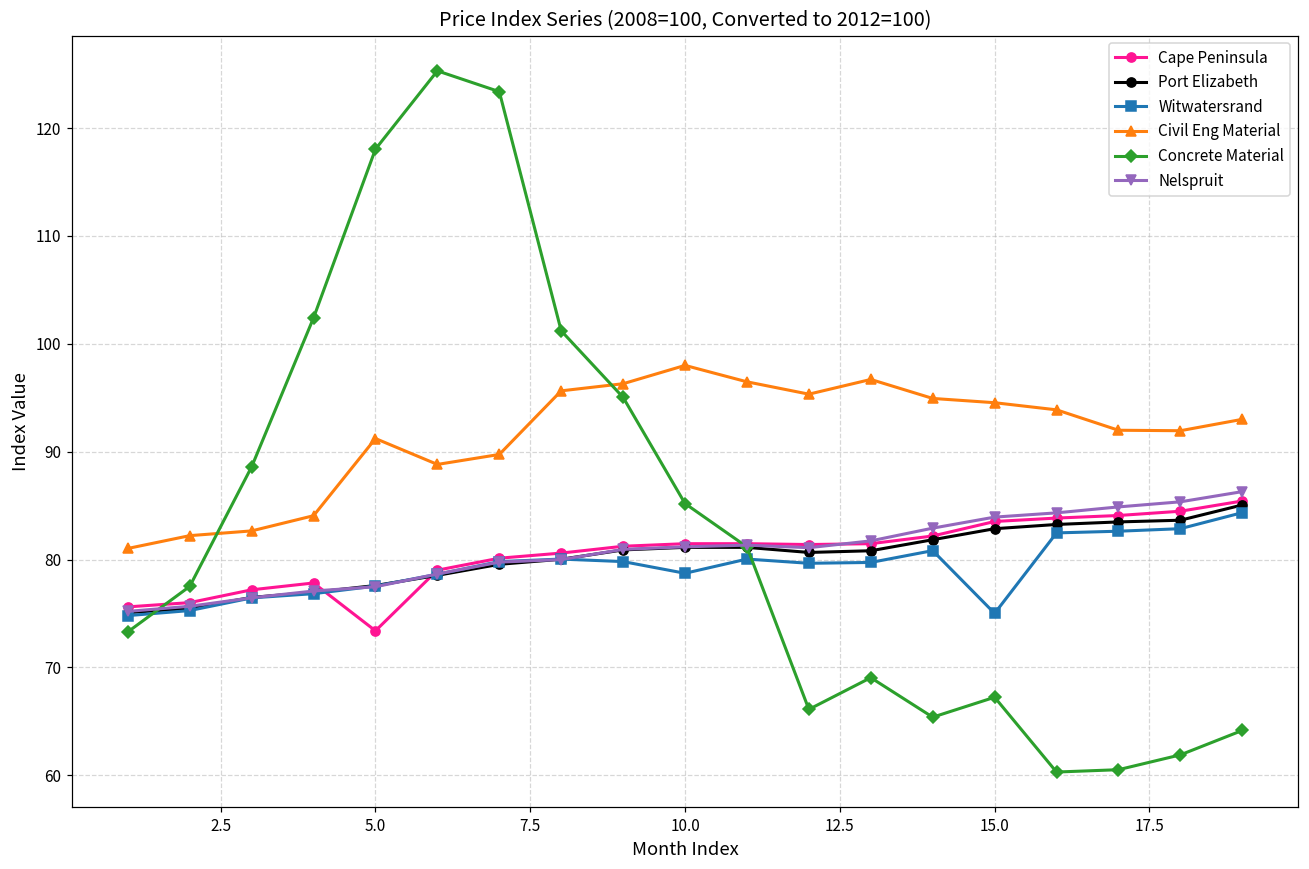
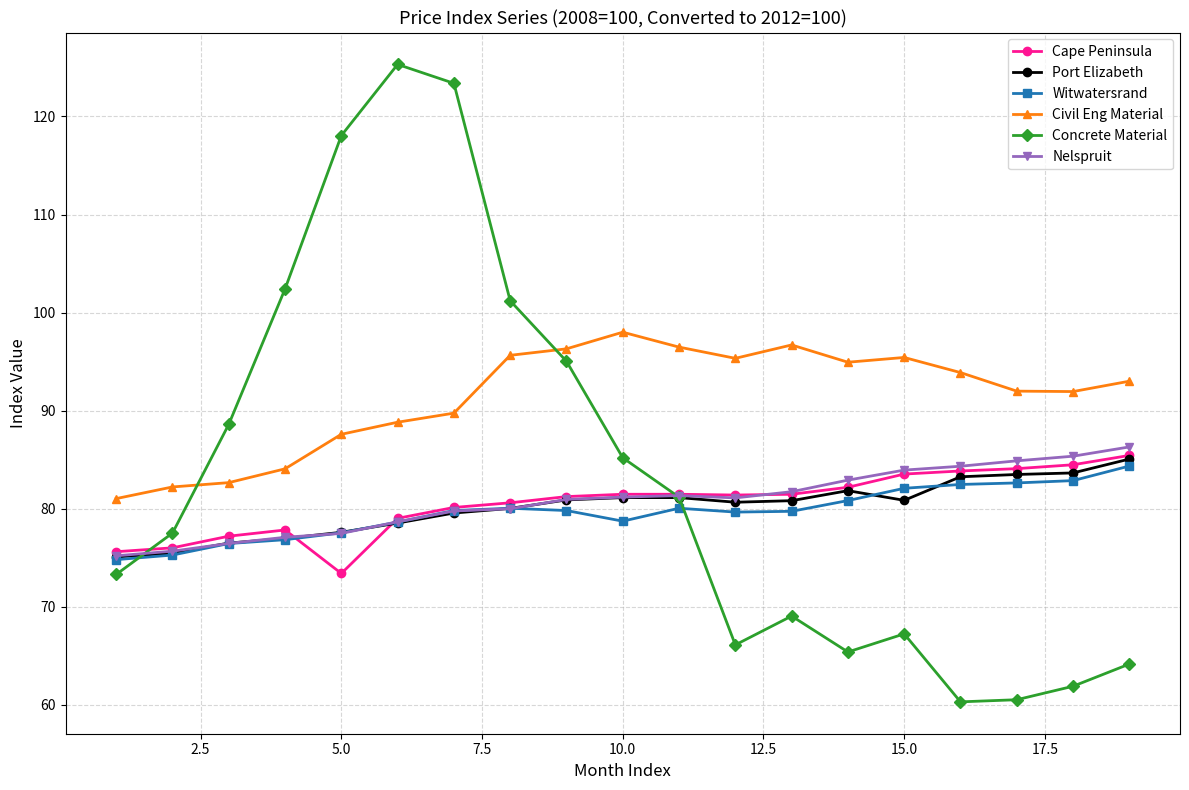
  {
    "Cape Peninsula": {
      "5.0": 73,
      "10.0": 81,
      "15.0": 84
    },
    "Port Elizabeth": {
-     "15.0": 83
+     "15.0": 81
    },
    "Witwatersrand": {
      "10.0": 79,
-     "15.0": 75
+     "15.0": 82
    },
    "Civil Eng Material": {
-     "5.0": 91,
+     "5.0": 88,
      "10.0": 98,
-     "15.0": 94.5
+     "15.0": 95.4
    },
    "Concrete Material": {
      "5.0": 118,
      "10.0": 85,
      "15.0": 67
    },
    "Nelspruit": {
      "15.0": 84
    }
  }
